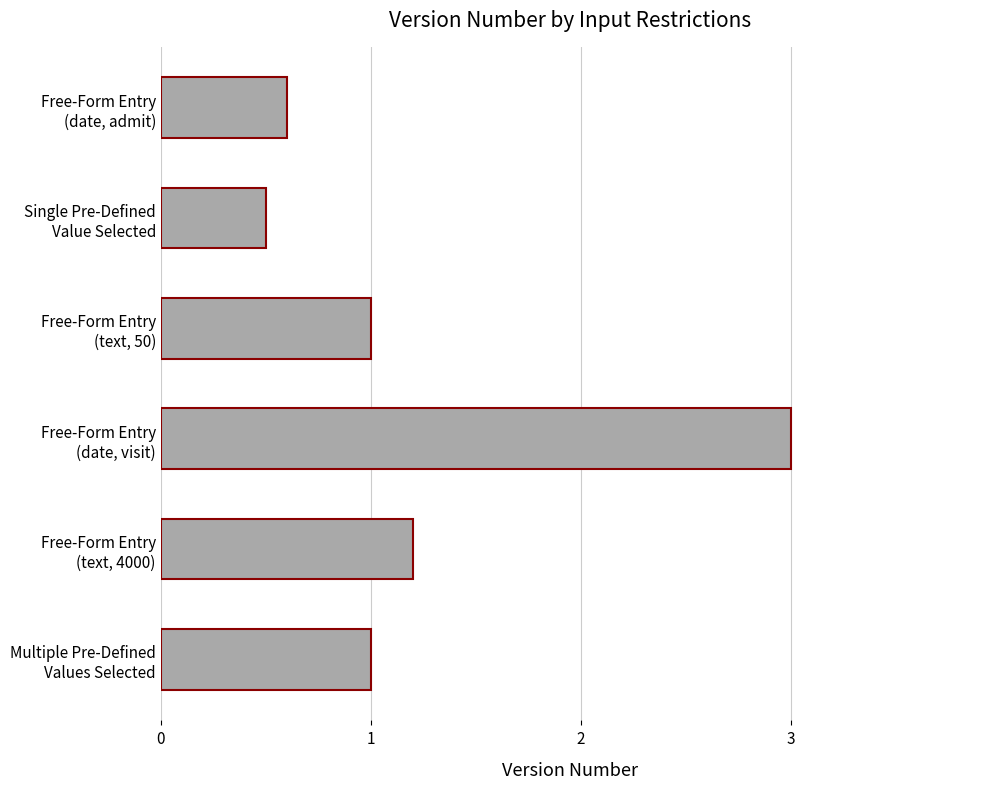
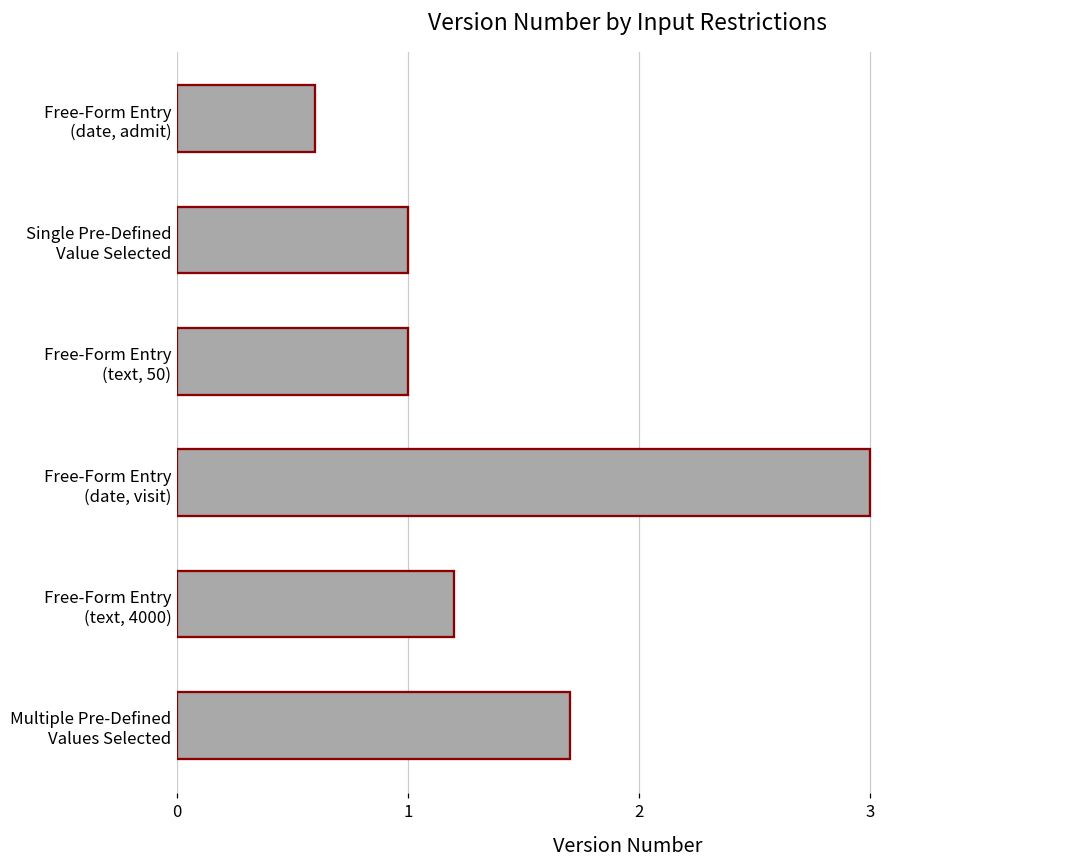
  {
    "Free-Form Entry (date, admit)": 0.6,
-   "Single Pre-Defined Value Selected": 0.5,
+   "Single Pre-Defined Value Selected": 1.0,
    "Free-Form Entry (text, 50)": 1.0,
    "Free-Form Entry (date, visit)": 3.0,
    "Free-Form Entry (text, 4000)": 1.2,
-   "Multiple Pre-Defined Values Selected": 1.0
+   "Multiple Pre-Defined Values Selected": 1.7
  }
